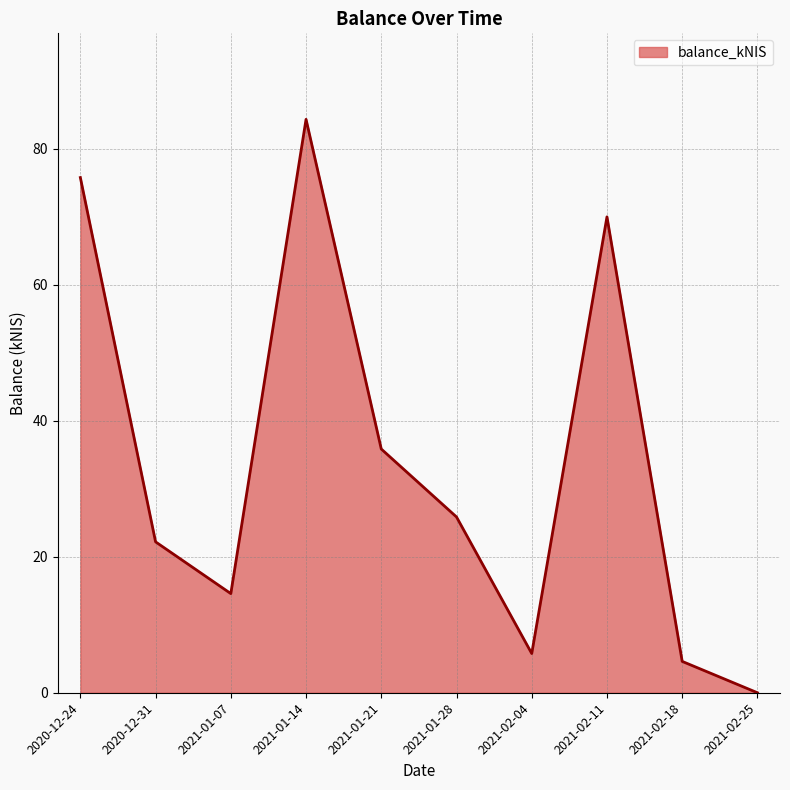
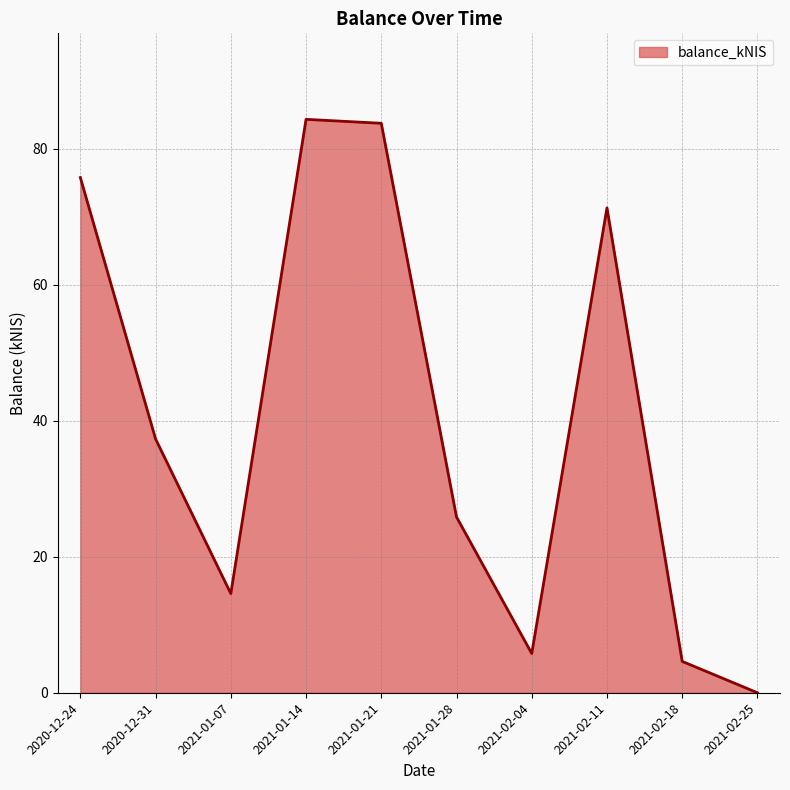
  {
    "2020-12-24": 76,
-   "2020-12-31": 22,
+   "2020-12-31": 37,
    "2021-01-07": 15,
    "2021-01-14": 84,
-   "2021-01-21": 36,
+   "2021-01-21": 84,
    "2021-01-28": 26,
    "2021-02-04": 6,
-   "2021-02-11": 70,
+   "2021-02-11": 71,
    "2021-02-18": 5,
    "2021-02-25": 0
  }
